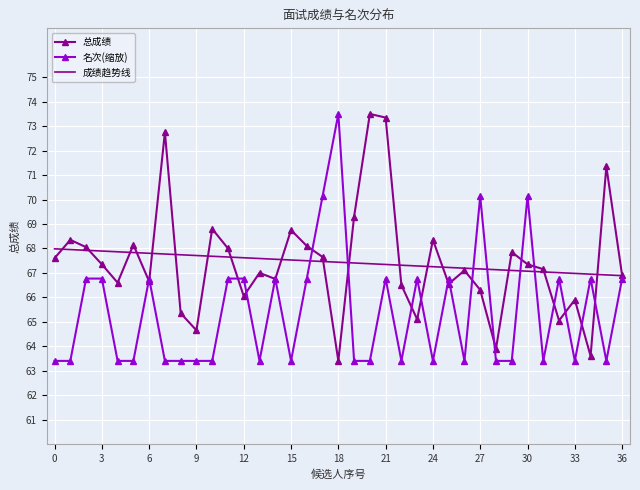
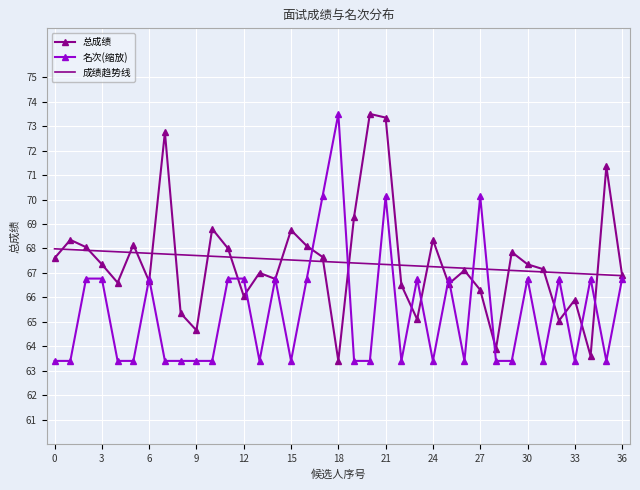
  {
    "名次(缩放)": {
      "0": 63.4,
      "3": 66.8,
      "6": 66.8,
      "9": 63.4,
      "12": 66.8,
      "15": 63.4,
      "18": 73.5,
-     "21": 66.8,
+     "21": 70.1,
      "24": 63.4,
      "27": 70.1,
-     "30": 70.1,
+     "30": 66.8,
      "33": 63.4,
      "36": 66.8
    }
  }
